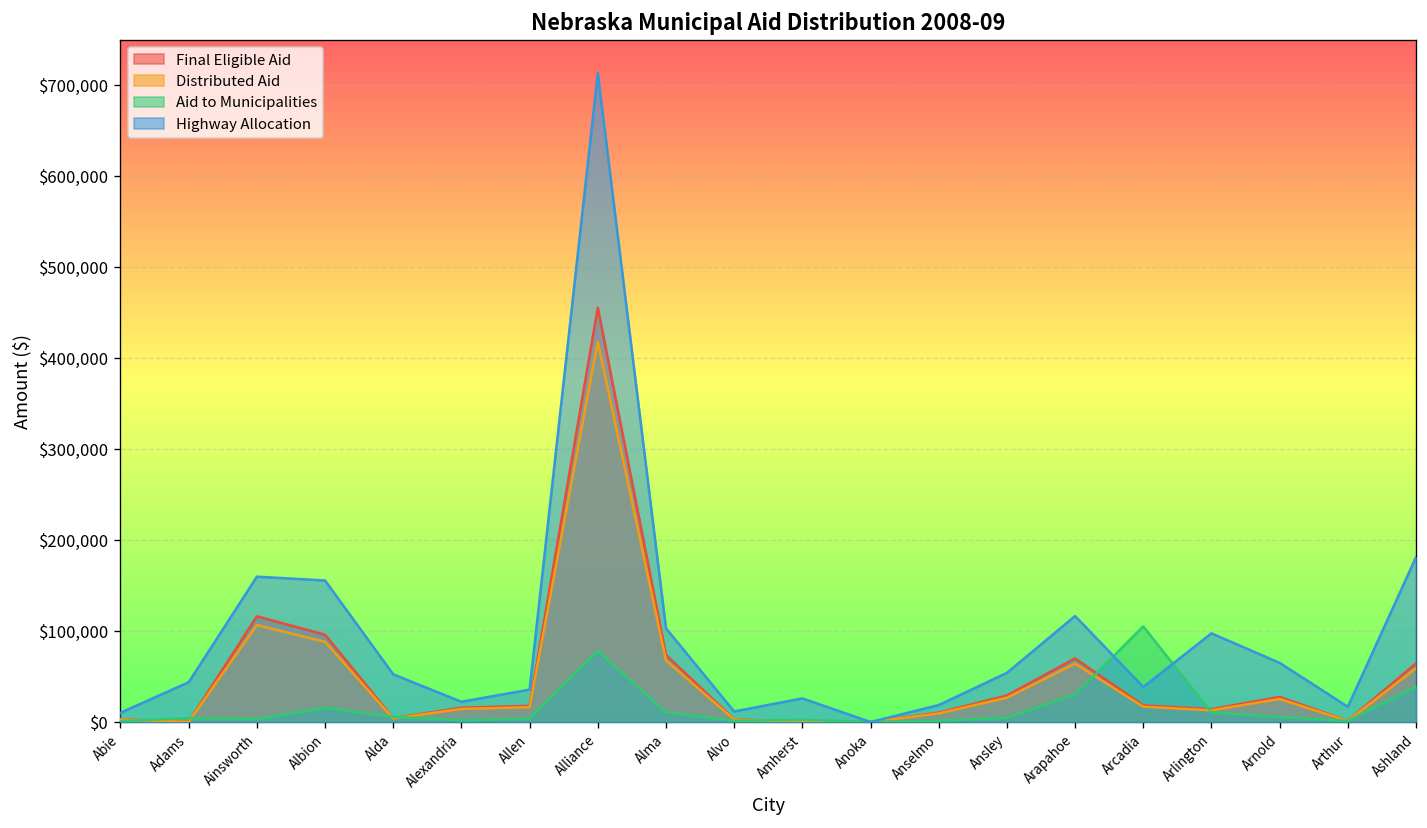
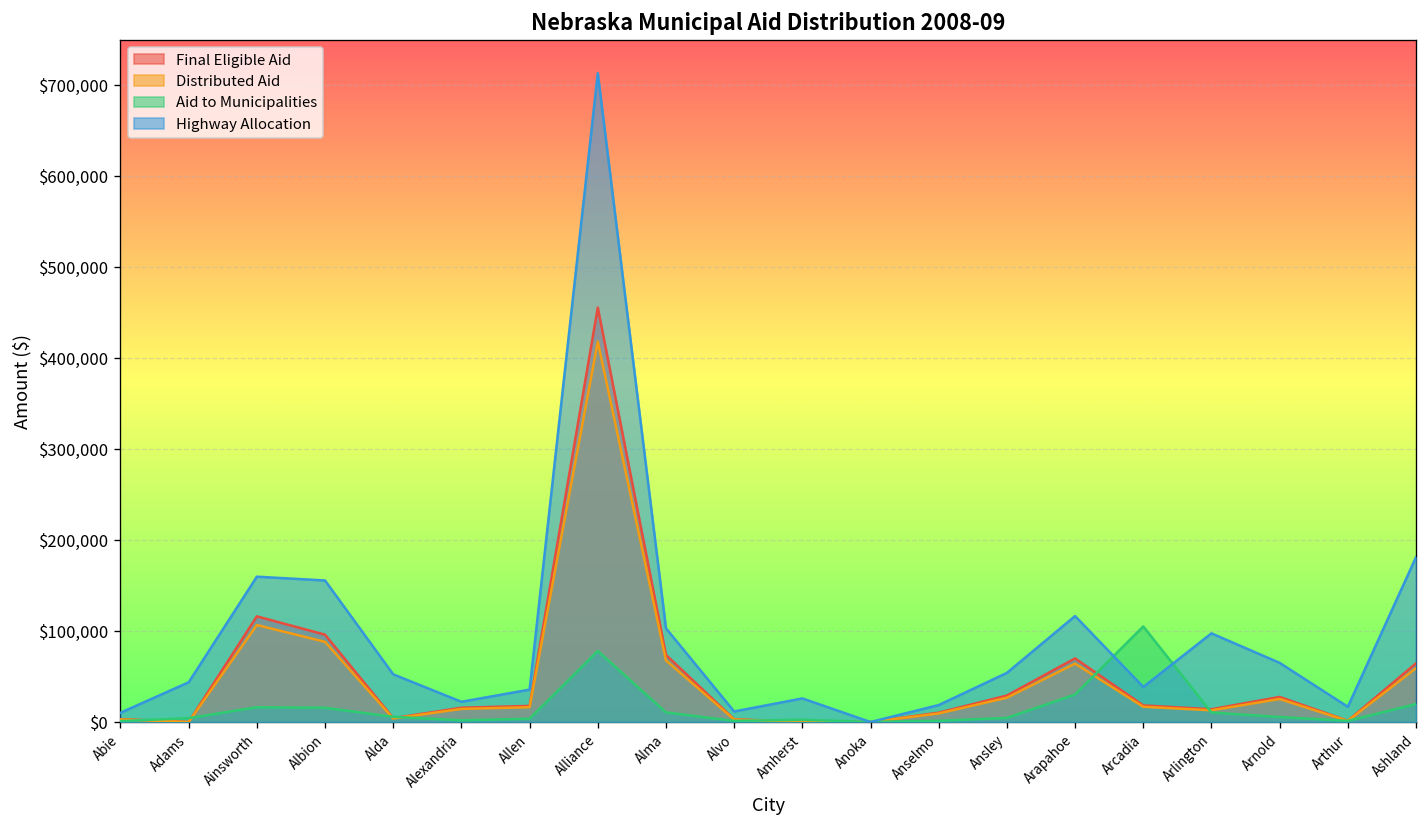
  {
    "Final Eligible Aid": {
      "Ainsworth": "$120,000",
      "Albion": "$100,000",
      "Alliance": "$460,000",
      "Alma": "$70,000",
      "Arapahoe": "$70,000",
      "Ashland": "$60,000"
    },
    "Distributed Aid": {
      "Ainsworth": "$110,000",
      "Albion": "$90,000",
      "Alliance": "$420,000",
      "Alma": "$70,000",
      "Arapahoe": "$60,000",
      "Ashland": "$60,000"
    },
    "Aid to Municipalities": {
      "Adams": "$0",
-     "Ainsworth": "$0",
+     "Ainsworth": "$20,000",
      "Albion": "$20,000",
      "Alexandria": "$0",
      "Allen": "$0",
      "Alliance": "$80,000",
      "Alma": "$10,000",
      "Anselmo": "$0",
      "Ansley": "$0",
      "Arapahoe": "$30,000",
      "Arcadia": "$110,000",
      "Arnold": "$10,000",
-     "Ashland": "$40,000"
+     "Ashland": "$20,000"
    },
    "Highway Allocation": {
      "Abie": "$10,000",
      "Adams": "$40,000",
      "Ainsworth": "$160,000",
      "Albion": "$160,000",
      "Alda": "$50,000",
      "Alexandria": "$20,000",
      "Allen": "$40,000",
      "Alliance": "$710,000",
      "Alma": "$100,000",
      "Alvo": "$10,000",
      "Amherst": "$30,000",
      "Anselmo": "$20,000",
      "Ansley": "$50,000",
      "Arapahoe": "$120,000",
      "Arcadia": "$40,000",
      "Arlington": "$100,000",
      "Arnold": "$70,000",
      "Arthur": "$20,000",
      "Ashland": "$180,000"
    }
  }
